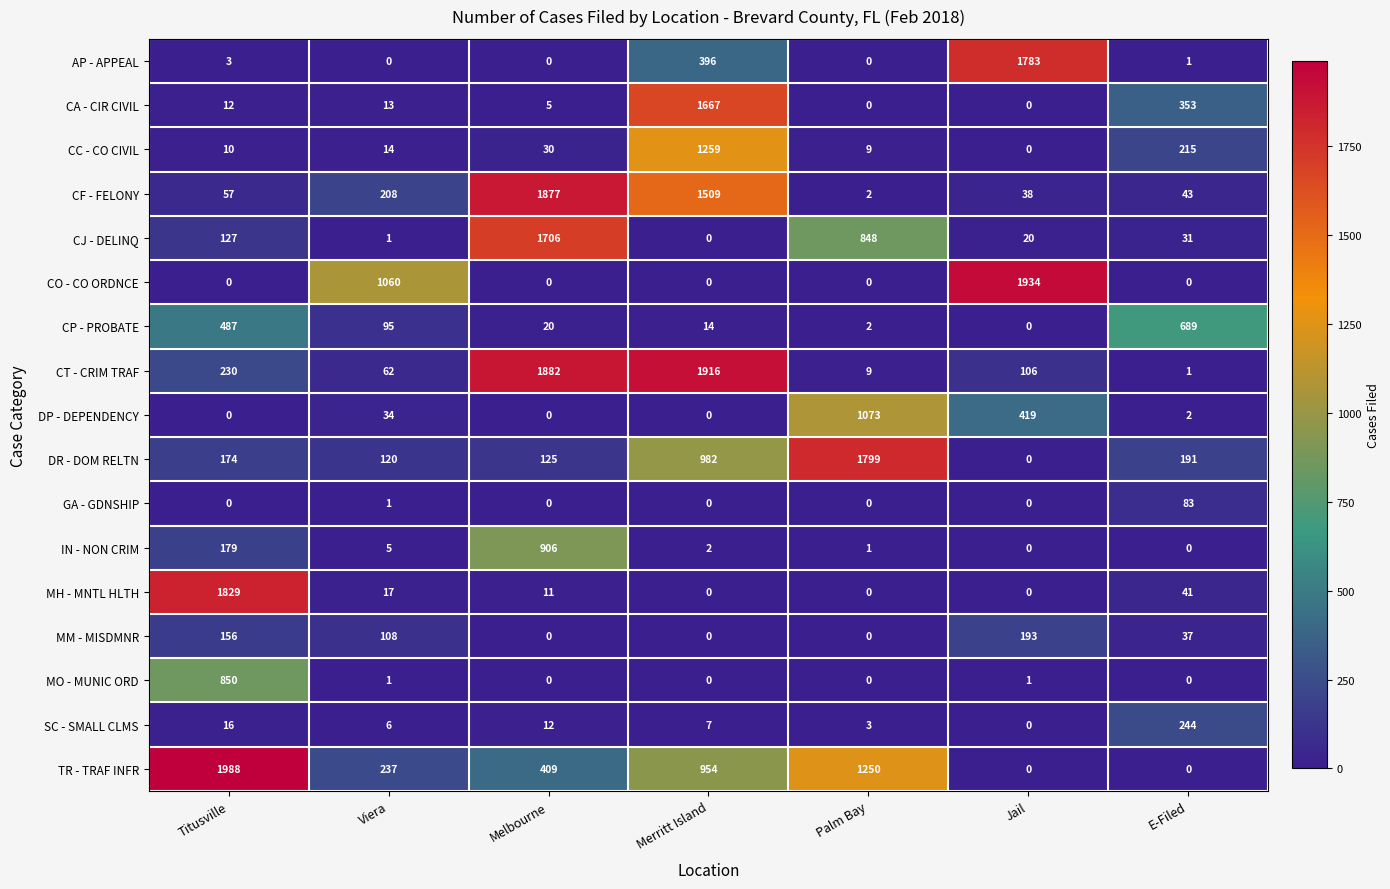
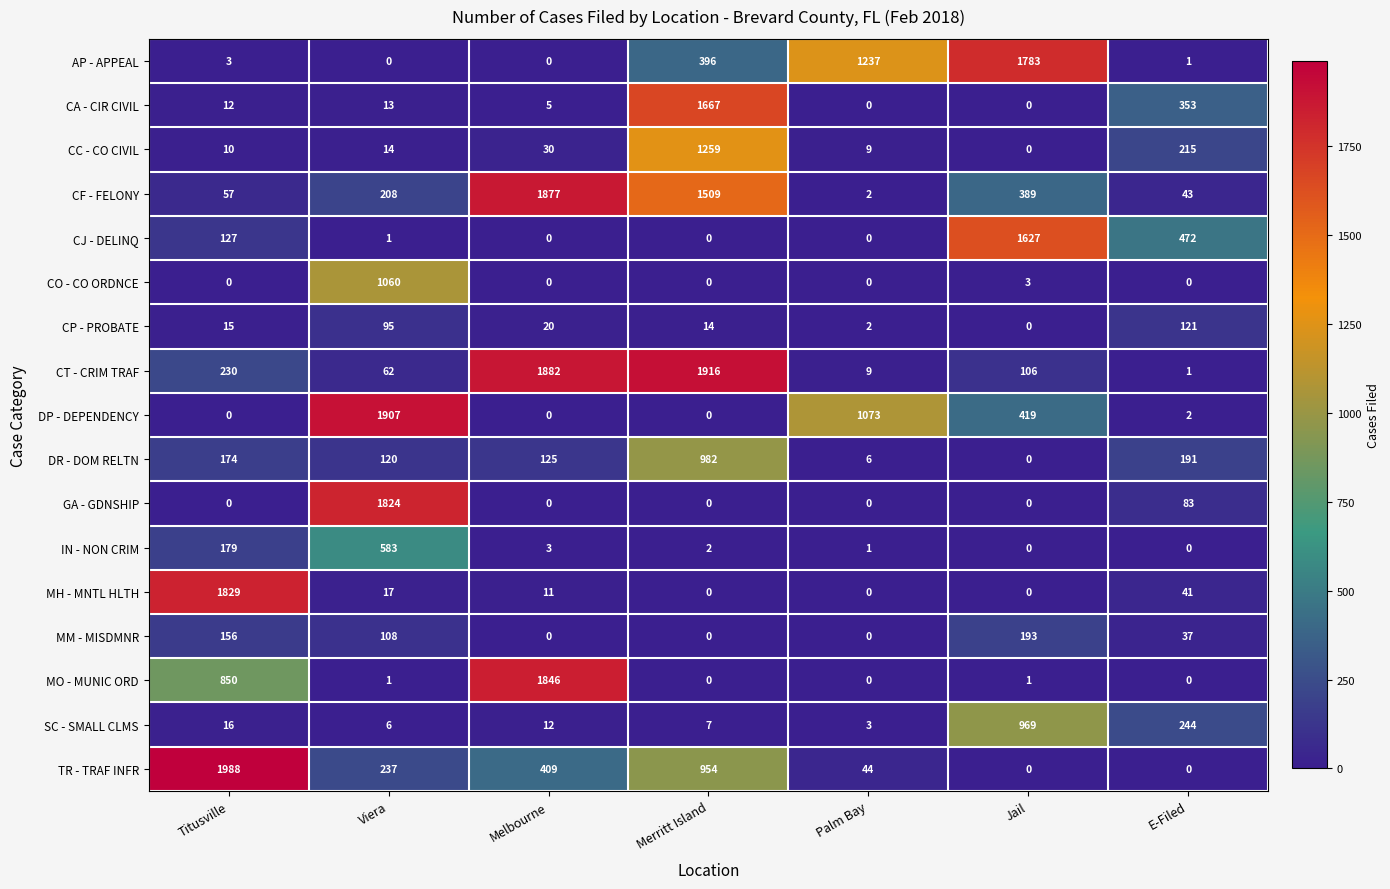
  {
    "AP - APPEAL": {
      "Titusville": 3,
      "Viera": 0,
      "Melbourne": 0,
      "Merritt Island": 396,
-     "Palm Bay": 0,
+     "Palm Bay": 1237,
      "Jail": 1783,
      "E-Filed": 1
    },
    "CA - CIR CIVIL": {
      "Titusville": 12,
      "Viera": 13,
      "Melbourne": 5,
      "Merritt Island": 1667,
      "Palm Bay": 0,
      "Jail": 0,
      "E-Filed": 353
    },
    "CC - CO CIVIL": {
      "Titusville": 10,
      "Viera": 14,
      "Melbourne": 30,
      "Merritt Island": 1259,
      "Palm Bay": 9,
      "Jail": 0,
      "E-Filed": 215
    },
    "CF - FELONY": {
      "Titusville": 57,
      "Viera": 208,
      "Melbourne": 1877,
      "Merritt Island": 1509,
      "Palm Bay": 2,
-     "Jail": 38,
+     "Jail": 389,
      "E-Filed": 43
    },
    "CJ - DELINQ": {
      "Titusville": 127,
      "Viera": 1,
-     "Melbourne": 1706,
+     "Melbourne": 0,
      "Merritt Island": 0,
-     "Palm Bay": 848,
-     "Jail": 20,
-     "E-Filed": 31
+     "Palm Bay": 0,
+     "Jail": 1627,
+     "E-Filed": 472
    },
    "CO - CO ORDNCE": {
      "Titusville": 0,
      "Viera": 1060,
      "Melbourne": 0,
      "Merritt Island": 0,
      "Palm Bay": 0,
-     "Jail": 1934,
+     "Jail": 3,
      "E-Filed": 0
    },
    "CP - PROBATE": {
-     "Titusville": 487,
+     "Titusville": 15,
      "Viera": 95,
      "Melbourne": 20,
      "Merritt Island": 14,
      "Palm Bay": 2,
      "Jail": 0,
-     "E-Filed": 689
+     "E-Filed": 121
    },
    "CT - CRIM TRAF": {
      "Titusville": 230,
      "Viera": 62,
      "Melbourne": 1882,
      "Merritt Island": 1916,
      "Palm Bay": 9,
      "Jail": 106,
      "E-Filed": 1
    },
    "DP - DEPENDENCY": {
      "Titusville": 0,
-     "Viera": 34,
+     "Viera": 1907,
      "Melbourne": 0,
      "Merritt Island": 0,
      "Palm Bay": 1073,
      "Jail": 419,
      "E-Filed": 2
    },
    "DR - DOM RELTN": {
      "Titusville": 174,
      "Viera": 120,
      "Melbourne": 125,
      "Merritt Island": 982,
-     "Palm Bay": 1799,
+     "Palm Bay": 6,
      "Jail": 0,
      "E-Filed": 191
    },
    "GA - GDNSHIP": {
      "Titusville": 0,
-     "Viera": 1,
+     "Viera": 1824,
      "Melbourne": 0,
      "Merritt Island": 0,
      "Palm Bay": 0,
      "Jail": 0,
      "E-Filed": 83
    },
    "IN - NON CRIM": {
      "Titusville": 179,
-     "Viera": 5,
-     "Melbourne": 906,
+     "Viera": 583,
+     "Melbourne": 3,
      "Merritt Island": 2,
      "Palm Bay": 1,
      "Jail": 0,
      "E-Filed": 0
    },
    "MH - MNTL HLTH": {
      "Titusville": 1829,
      "Viera": 17,
      "Melbourne": 11,
      "Merritt Island": 0,
      "Palm Bay": 0,
      "Jail": 0,
      "E-Filed": 41
    },
    "MM - MISDMNR": {
      "Titusville": 156,
      "Viera": 108,
      "Melbourne": 0,
      "Merritt Island": 0,
      "Palm Bay": 0,
      "Jail": 193,
      "E-Filed": 37
    },
    "MO - MUNIC ORD": {
      "Titusville": 850,
      "Viera": 1,
-     "Melbourne": 0,
+     "Melbourne": 1846,
      "Merritt Island": 0,
      "Palm Bay": 0,
      "Jail": 1,
      "E-Filed": 0
    },
    "SC - SMALL CLMS": {
      "Titusville": 16,
      "Viera": 6,
      "Melbourne": 12,
      "Merritt Island": 7,
      "Palm Bay": 3,
-     "Jail": 0,
+     "Jail": 969,
      "E-Filed": 244
    },
    "TR - TRAF INFR": {
      "Titusville": 1988,
      "Viera": 237,
      "Melbourne": 409,
      "Merritt Island": 954,
-     "Palm Bay": 1250,
+     "Palm Bay": 44,
      "Jail": 0,
      "E-Filed": 0
    }
  }
